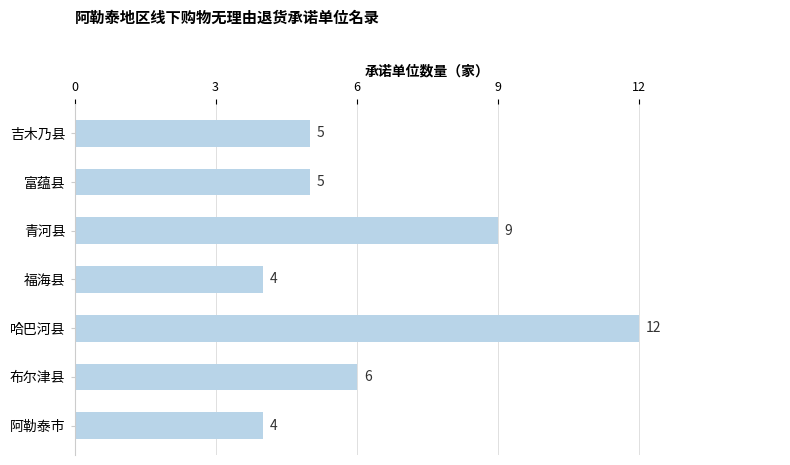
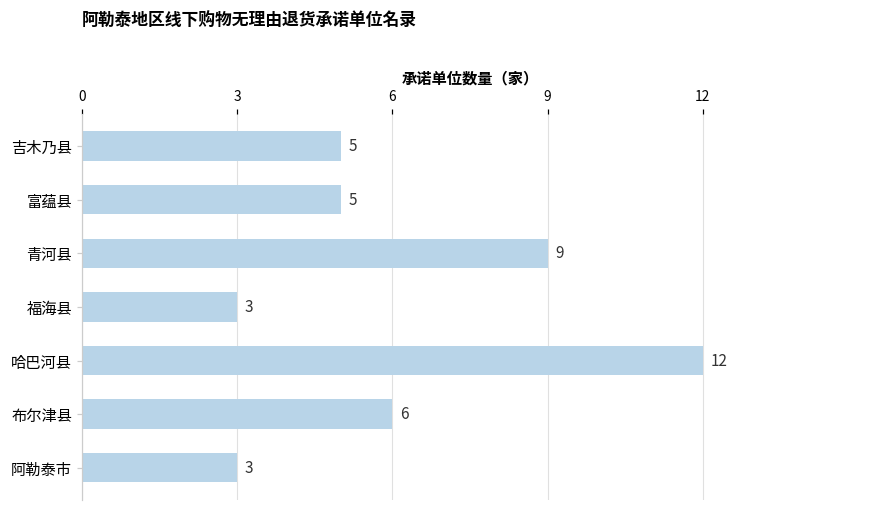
  {
    "吉木乃县": 5,
    "富蕴县": 5,
    "青河县": 9,
-   "福海县": 4,
+   "福海县": 3,
    "哈巴河县": 12,
    "布尔津县": 6,
-   "阿勒泰市": 4
+   "阿勒泰市": 3
  }
